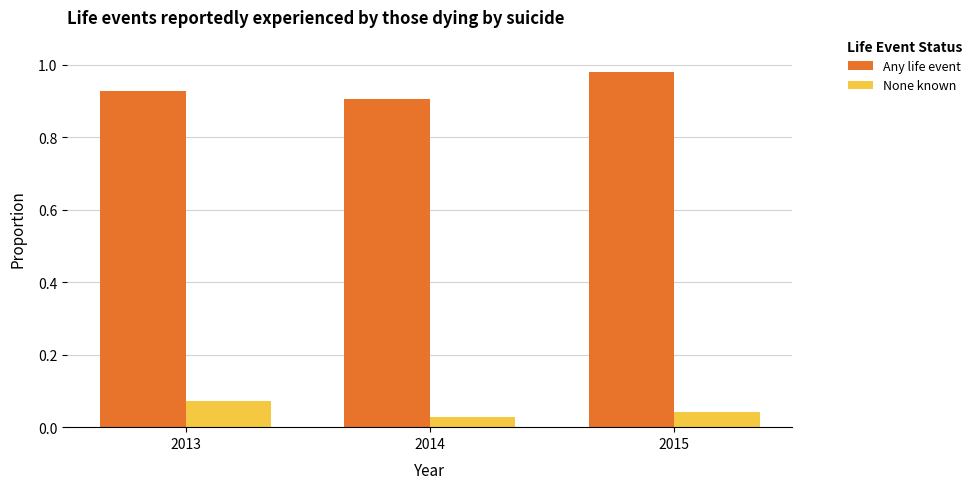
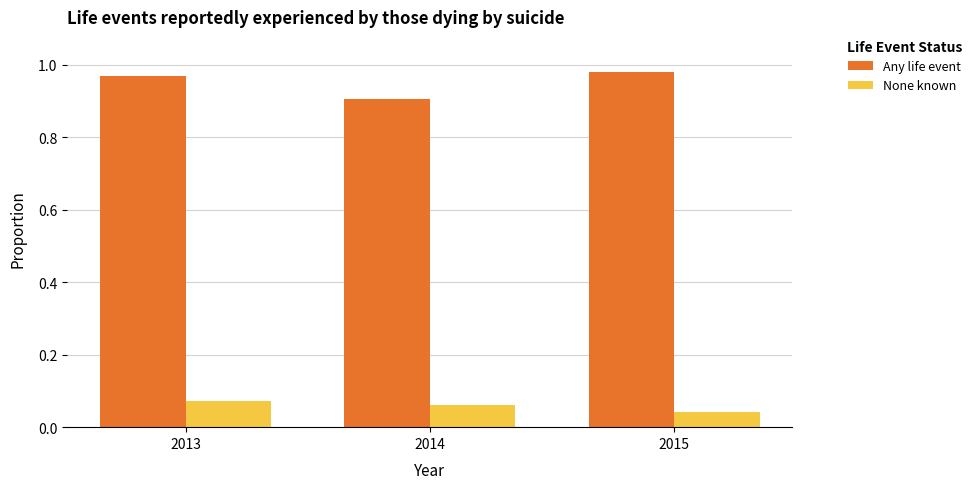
  {
    "Any life event": {
-     "2013": 0.93,
+     "2013": 0.97,
      "2014": 0.90,
      "2015": 0.98
    },
    "None known": {
      "2013": 0.07,
-     "2014": 0.03,
+     "2014": 0.06,
      "2015": 0.04
    }
  }
